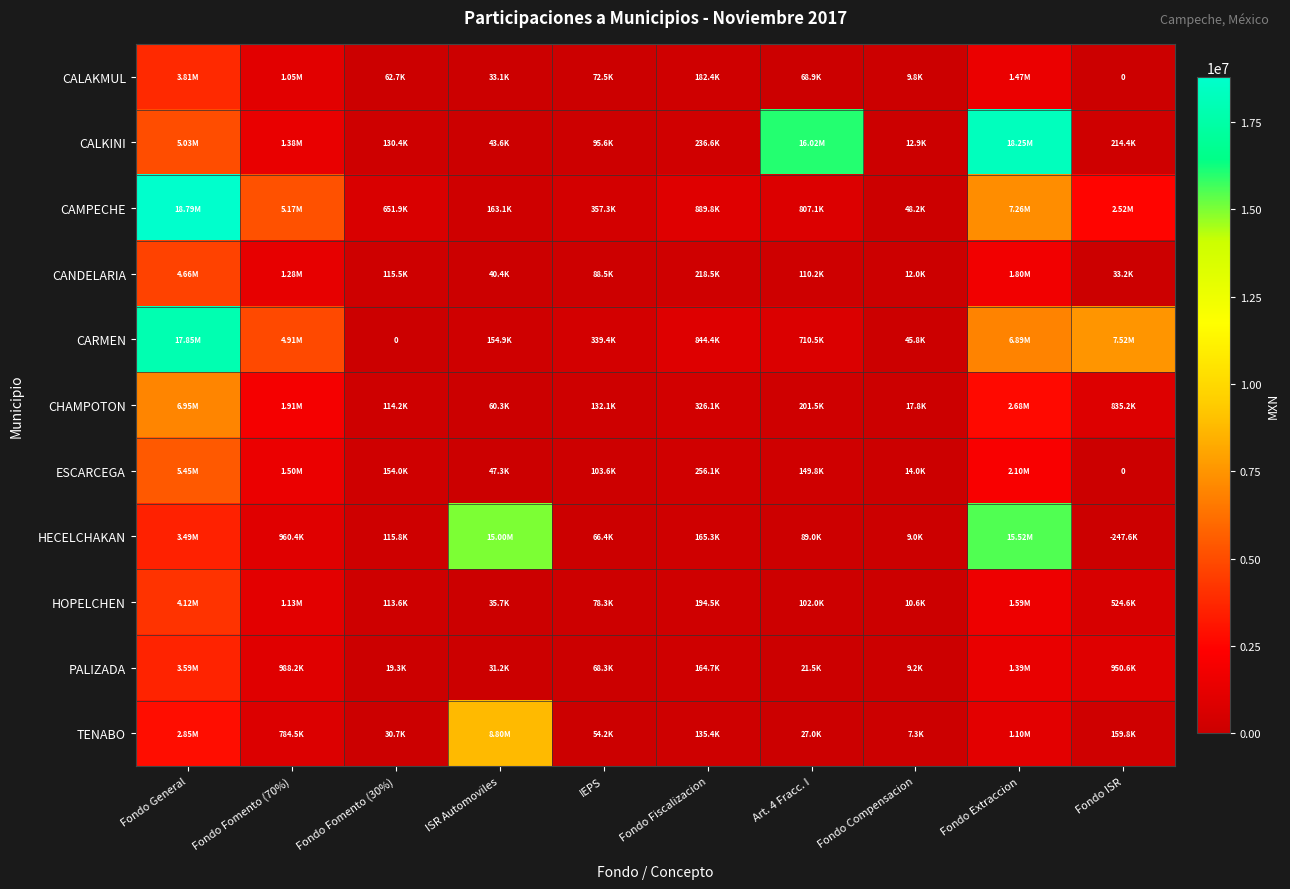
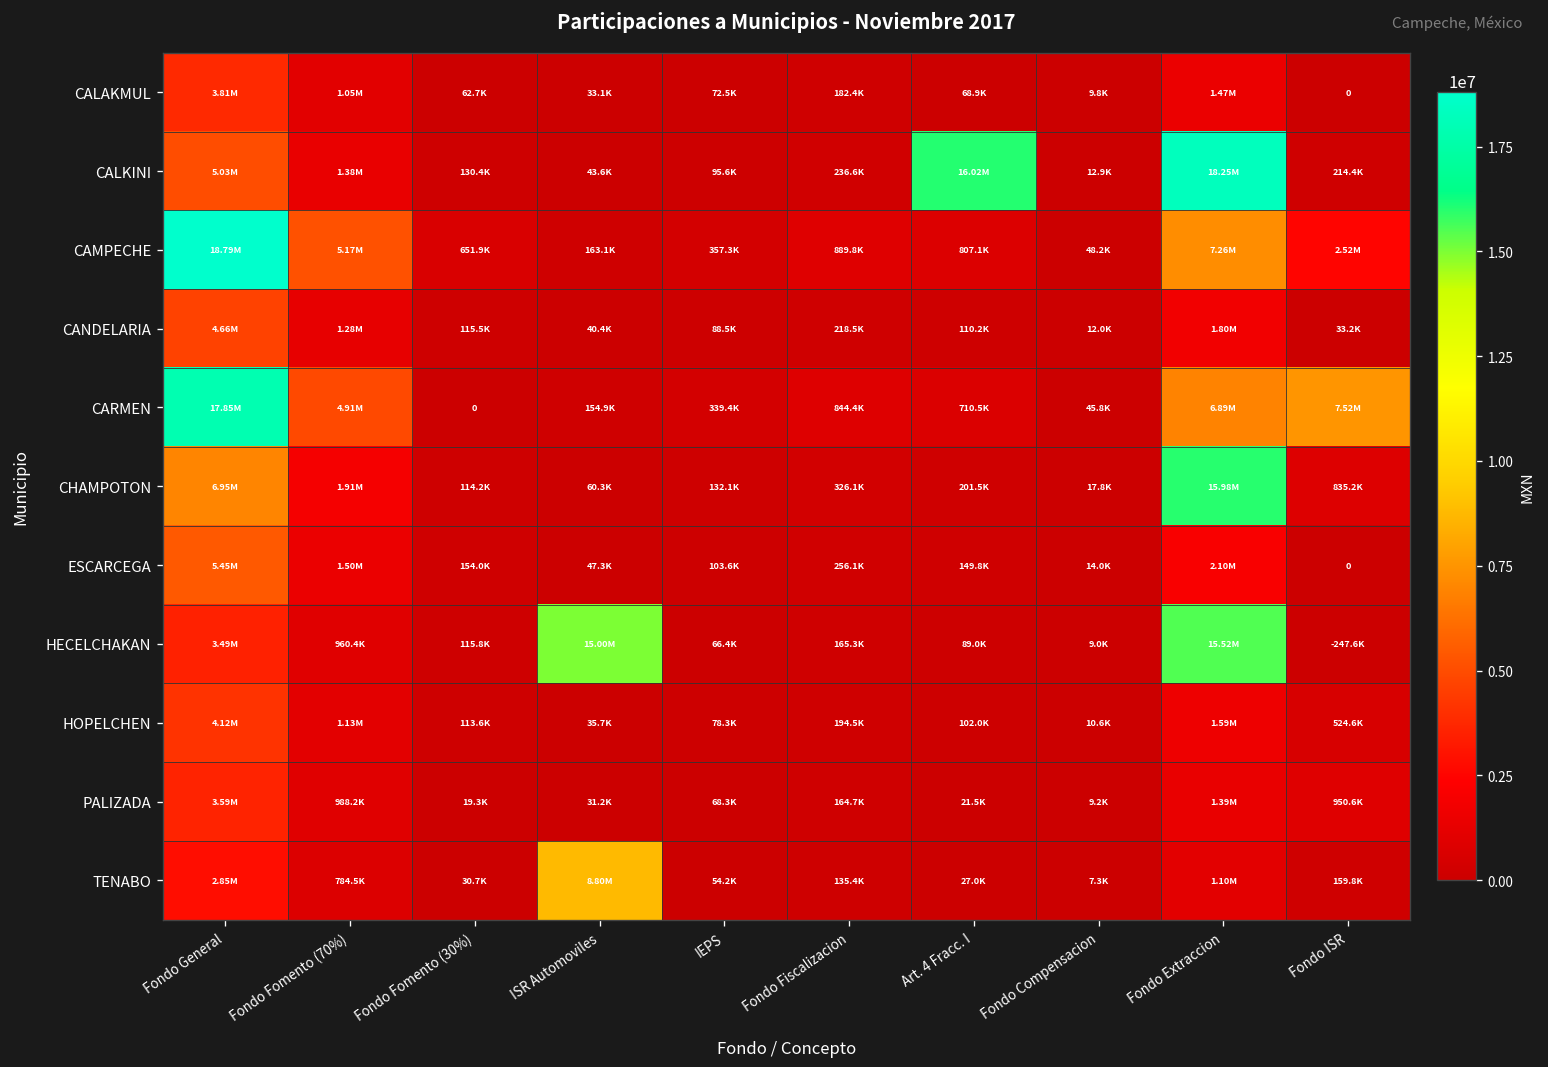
  {
    "CALAKMUL": {
      "Fondo General": "3.81M",
      "Fondo Fomento (70%)": "1.05M",
      "Fondo Fomento (30%)": "62.7K",
      "ISR Automoviles": "33.1K",
      "IEPS": "72.5K",
      "Fondo Fiscalizacion": "182.4K",
      "Art. 4 Fracc. I": "68.9K",
      "Fondo Compensacion": "9.8K",
      "Fondo Extraccion": "1.47M",
      "Fondo ISR": "0"
    },
    "CALKINI": {
      "Fondo General": "5.03M",
      "Fondo Fomento (70%)": "1.38M",
      "Fondo Fomento (30%)": "130.4K",
      "ISR Automoviles": "43.6K",
      "IEPS": "95.6K",
      "Fondo Fiscalizacion": "236.6K",
      "Art. 4 Fracc. I": "16.02M",
      "Fondo Compensacion": "12.9K",
      "Fondo Extraccion": "18.25M",
      "Fondo ISR": "214.4K"
    },
    "CAMPECHE": {
      "Fondo General": "18.79M",
      "Fondo Fomento (70%)": "5.17M",
      "Fondo Fomento (30%)": "651.9K",
      "ISR Automoviles": "163.1K",
      "IEPS": "357.3K",
      "Fondo Fiscalizacion": "889.8K",
      "Art. 4 Fracc. I": "807.1K",
      "Fondo Compensacion": "48.2K",
      "Fondo Extraccion": "7.26M",
      "Fondo ISR": "2.52M"
    },
    "CANDELARIA": {
      "Fondo General": "4.66M",
      "Fondo Fomento (70%)": "1.28M",
      "Fondo Fomento (30%)": "115.5K",
      "ISR Automoviles": "40.4K",
      "IEPS": "88.5K",
      "Fondo Fiscalizacion": "218.5K",
      "Art. 4 Fracc. I": "110.2K",
      "Fondo Compensacion": "12.0K",
      "Fondo Extraccion": "1.80M",
      "Fondo ISR": "33.2K"
    },
    "CARMEN": {
      "Fondo General": "17.85M",
      "Fondo Fomento (70%)": "4.91M",
      "Fondo Fomento (30%)": "0",
      "ISR Automoviles": "154.9K",
      "IEPS": "339.4K",
      "Fondo Fiscalizacion": "844.4K",
      "Art. 4 Fracc. I": "710.5K",
      "Fondo Compensacion": "45.8K",
      "Fondo Extraccion": "6.89M",
      "Fondo ISR": "7.52M"
    },
    "CHAMPOTON": {
      "Fondo General": "6.95M",
      "Fondo Fomento (70%)": "1.91M",
      "Fondo Fomento (30%)": "114.2K",
      "ISR Automoviles": "60.3K",
      "IEPS": "132.1K",
      "Fondo Fiscalizacion": "326.1K",
      "Art. 4 Fracc. I": "201.5K",
      "Fondo Compensacion": "17.8K",
-     "Fondo Extraccion": "2.68M",
+     "Fondo Extraccion": "15.98M",
      "Fondo ISR": "835.2K"
    },
    "ESCARCEGA": {
      "Fondo General": "5.45M",
      "Fondo Fomento (70%)": "1.50M",
      "Fondo Fomento (30%)": "154.0K",
      "ISR Automoviles": "47.3K",
      "IEPS": "103.6K",
      "Fondo Fiscalizacion": "256.1K",
      "Art. 4 Fracc. I": "149.8K",
      "Fondo Compensacion": "14.0K",
      "Fondo Extraccion": "2.10M",
      "Fondo ISR": "0"
    },
    "HECELCHAKAN": {
      "Fondo General": "3.49M",
      "Fondo Fomento (70%)": "960.4K",
      "Fondo Fomento (30%)": "115.8K",
      "ISR Automoviles": "15.00M",
      "IEPS": "66.4K",
      "Fondo Fiscalizacion": "165.3K",
      "Art. 4 Fracc. I": "89.0K",
      "Fondo Compensacion": "9.0K",
      "Fondo Extraccion": "15.52M",
      "Fondo ISR": "-247.6K"
    },
    "HOPELCHEN": {
      "Fondo General": "4.12M",
      "Fondo Fomento (70%)": "1.13M",
      "Fondo Fomento (30%)": "113.6K",
      "ISR Automoviles": "35.7K",
      "IEPS": "78.3K",
      "Fondo Fiscalizacion": "194.5K",
      "Art. 4 Fracc. I": "102.0K",
      "Fondo Compensacion": "10.6K",
      "Fondo Extraccion": "1.59M",
      "Fondo ISR": "524.6K"
    },
    "PALIZADA": {
      "Fondo General": "3.59M",
      "Fondo Fomento (70%)": "988.2K",
      "Fondo Fomento (30%)": "19.3K",
      "ISR Automoviles": "31.2K",
      "IEPS": "68.3K",
      "Fondo Fiscalizacion": "164.7K",
      "Art. 4 Fracc. I": "21.5K",
      "Fondo Compensacion": "9.2K",
      "Fondo Extraccion": "1.39M",
      "Fondo ISR": "950.6K"
    },
    "TENABO": {
      "Fondo General": "2.85M",
      "Fondo Fomento (70%)": "784.5K",
      "Fondo Fomento (30%)": "30.7K",
      "ISR Automoviles": "8.80M",
      "IEPS": "54.2K",
      "Fondo Fiscalizacion": "135.4K",
      "Art. 4 Fracc. I": "27.0K",
      "Fondo Compensacion": "7.3K",
      "Fondo Extraccion": "1.10M",
      "Fondo ISR": "159.8K"
    }
  }
